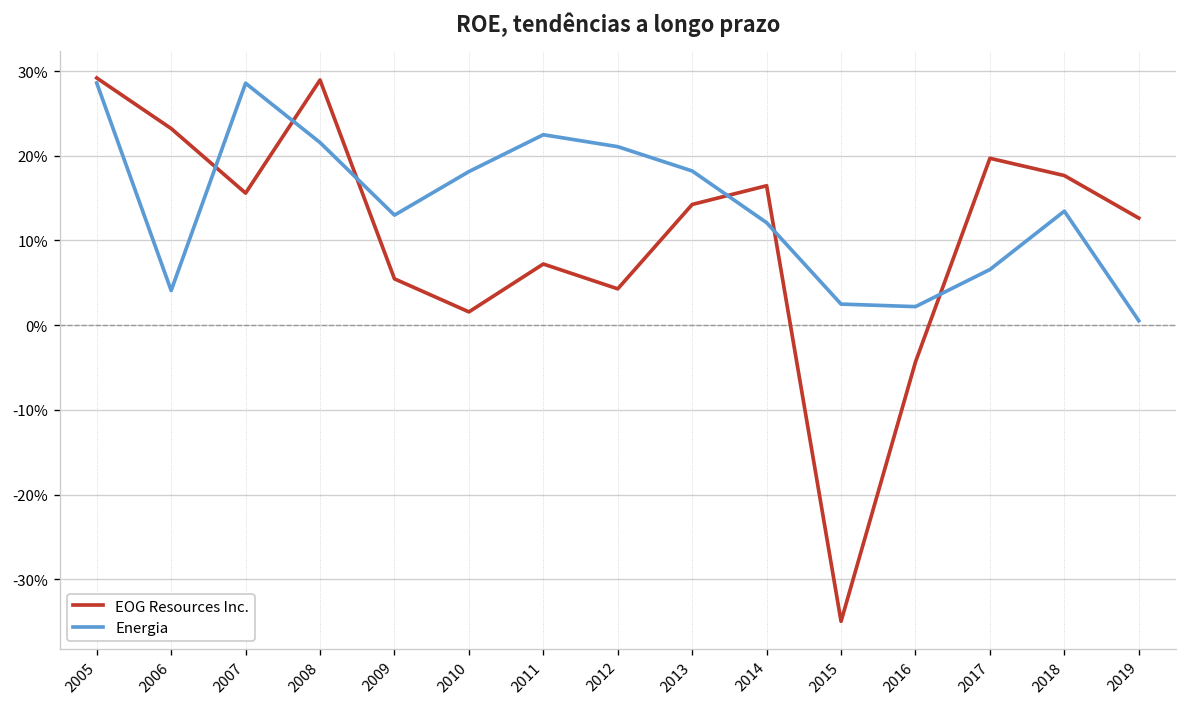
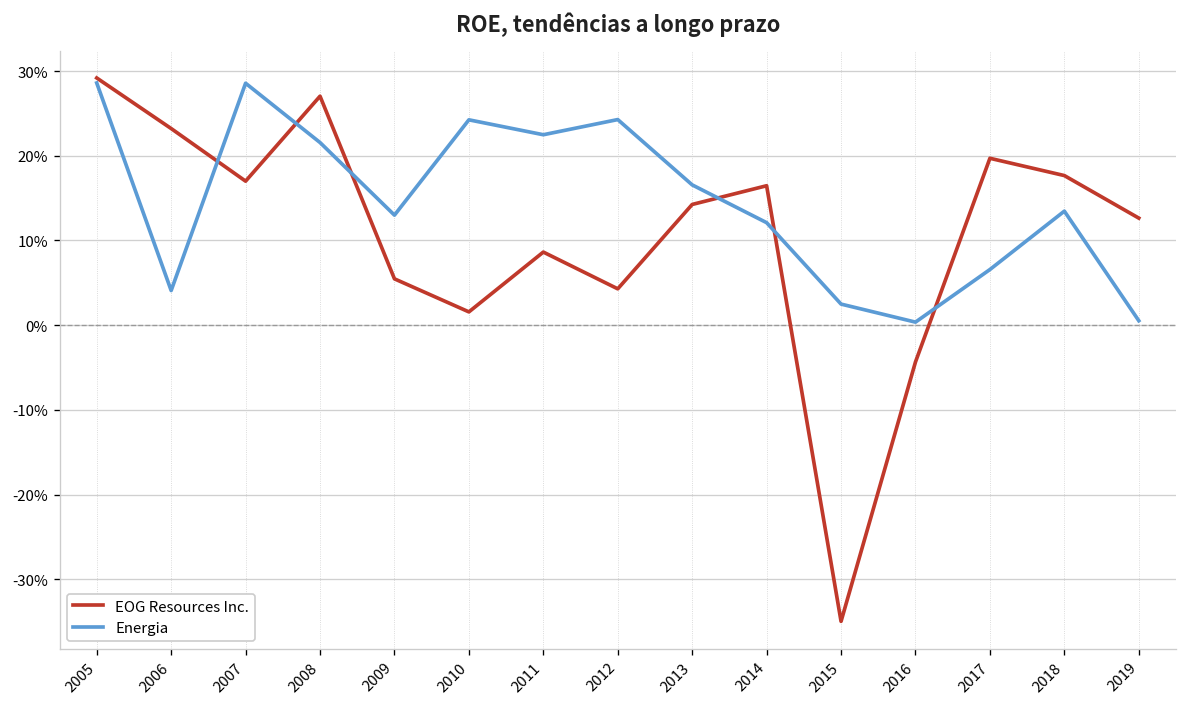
  {
    "EOG Resources Inc.": {
      "2005": "29%",
      "2006": "23%",
-     "2007": "16%",
-     "2008": "29%",
+     "2007": "17%",
+     "2008": "27%",
      "2009": "5%",
      "2010": "2%",
-     "2011": "7%",
+     "2011": "9%",
      "2012": "4%",
      "2013": "14%",
      "2014": "16%",
      "2015": "-35%",
      "2016": "-4%",
      "2017": "20%",
      "2018": "18%",
      "2019": "13%"
    },
    "Energia": {
      "2005": "29%",
      "2006": "4%",
      "2007": "29%",
      "2008": "22%",
      "2009": "13%",
-     "2010": "18%",
+     "2010": "24%",
      "2011": "22%",
-     "2012": "21%",
-     "2013": "18%",
+     "2012": "24%",
+     "2013": "17%",
      "2014": "12%",
      "2015": "2%",
-     "2016": "2%",
+     "2016": "0%",
      "2017": "7%",
      "2018": "13%",
      "2019": "1%"
    }
  }
